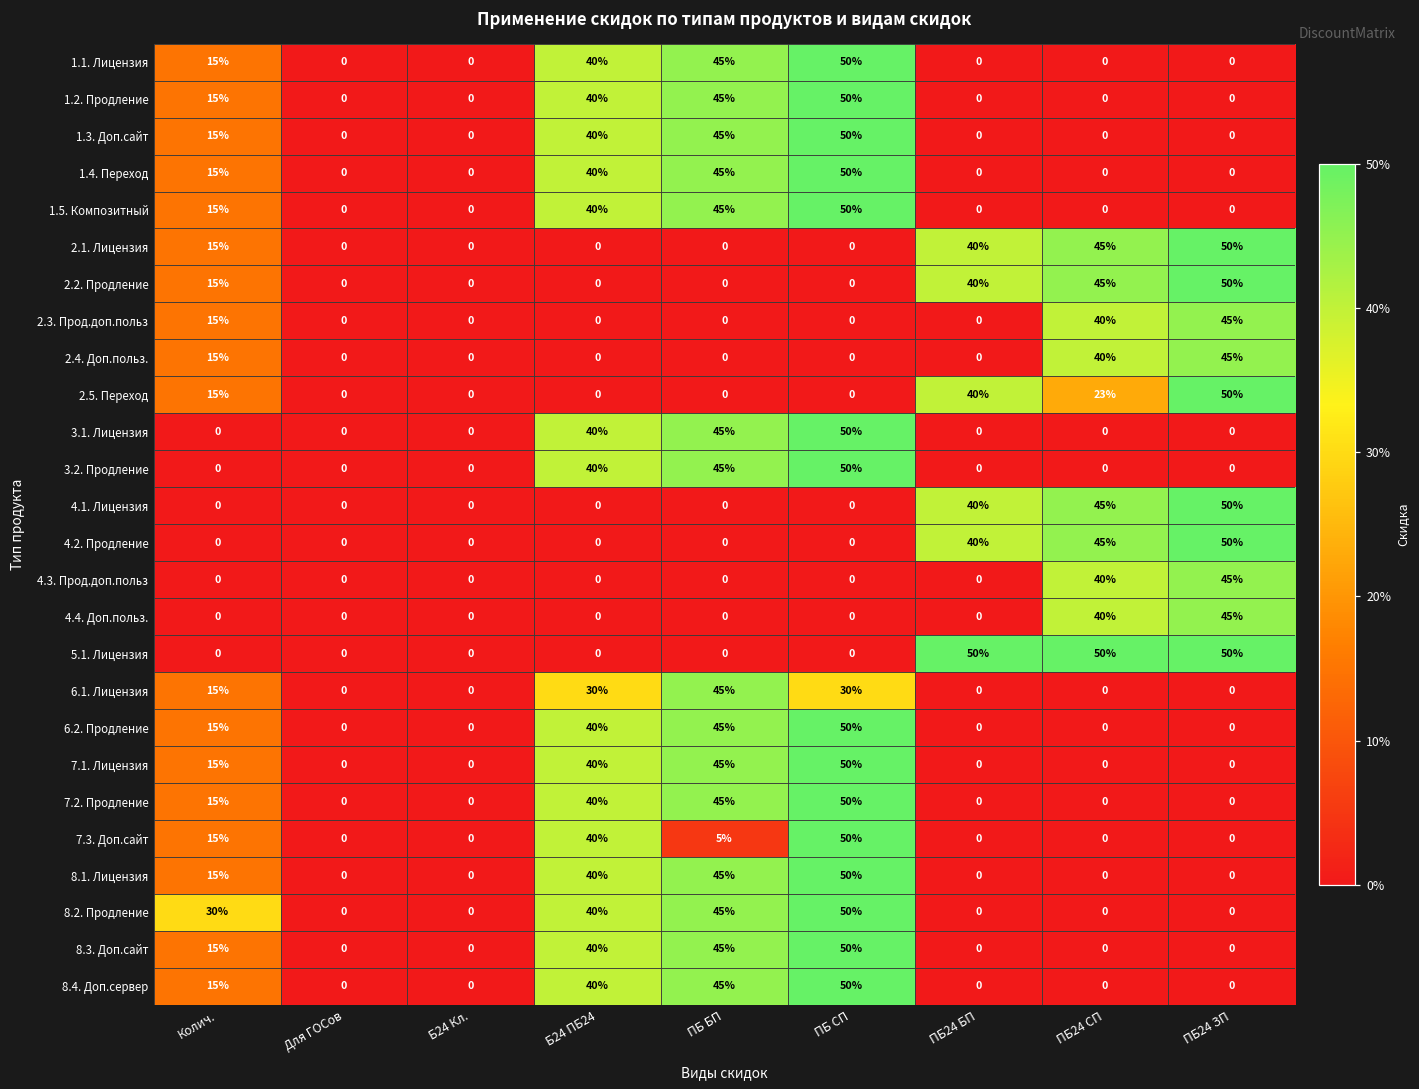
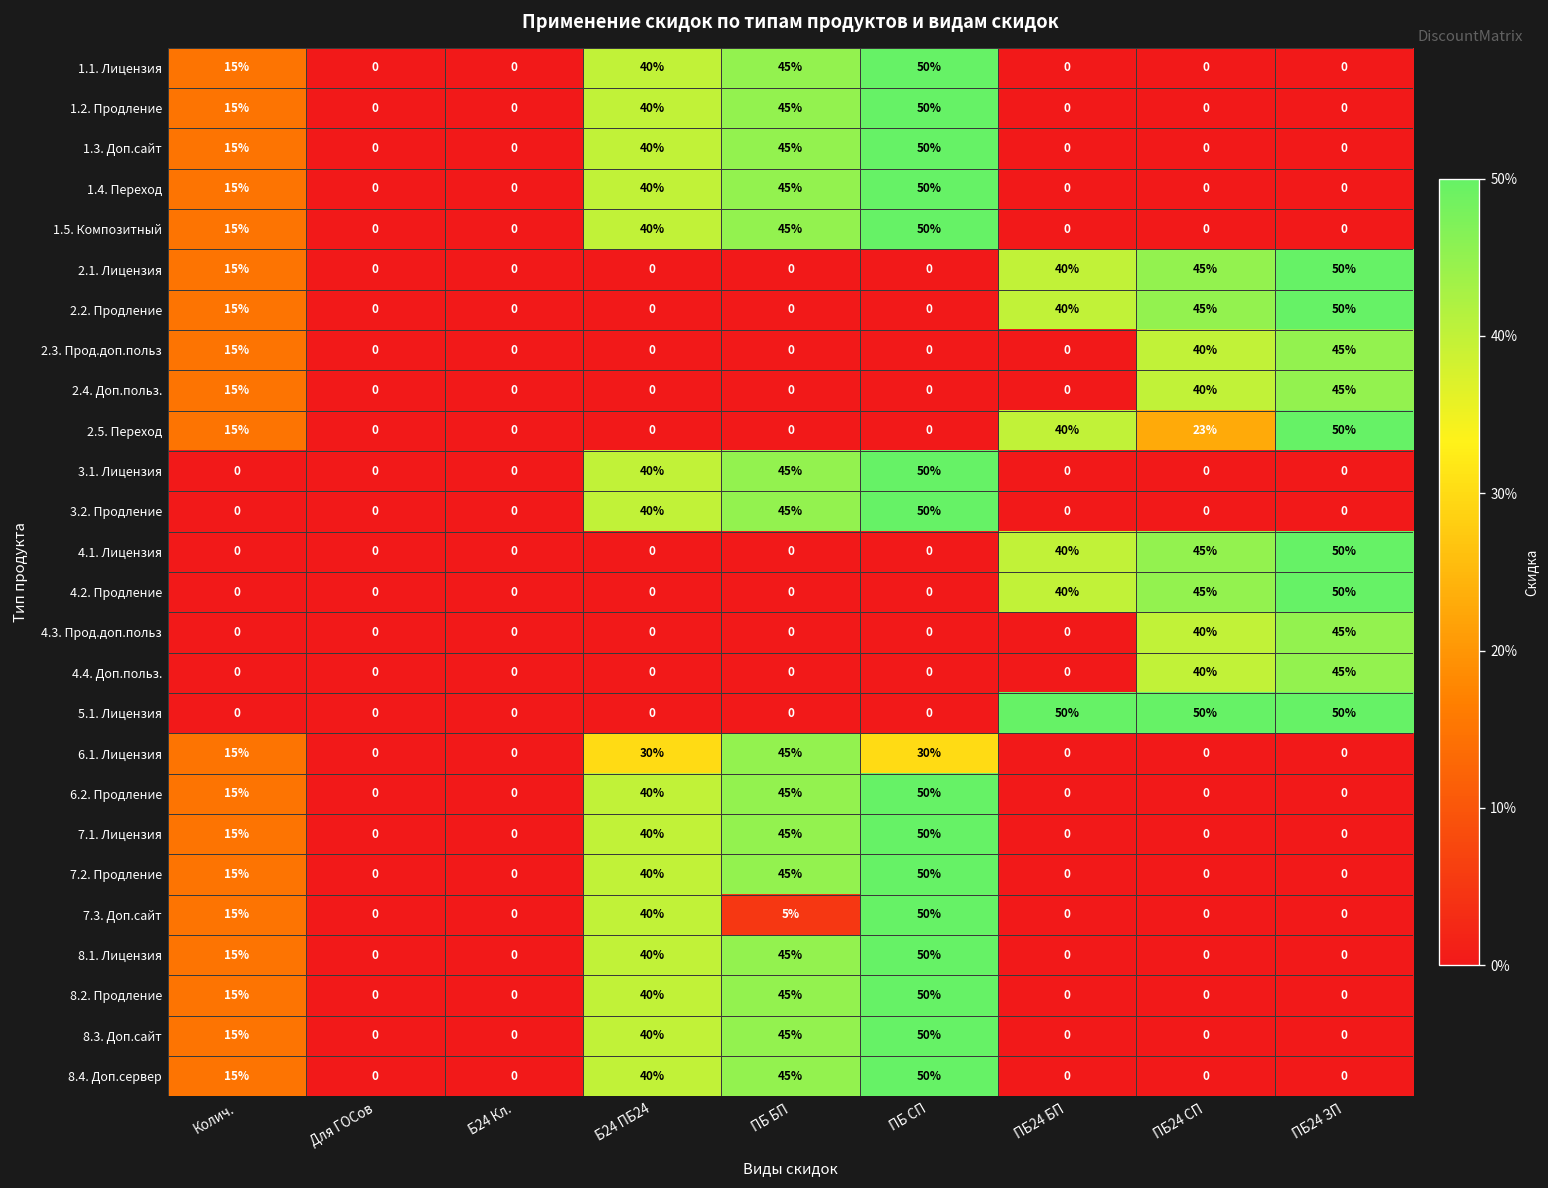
  {
    "8.2. Продление": {
-     "Колич.": "30%",
+     "Колич.": "15%",
      "Для ГОСов": "0",
      "Б24 Кл.": "0",
      "Б24 ПБ24": "40%",
      "ПБ БП": "45%",
      "ПБ СП": "50%",
      "ПБ24 БП": "0",
      "ПБ24 СП": "0",
      "ПБ24 ЗП": "0"
    }
  }
